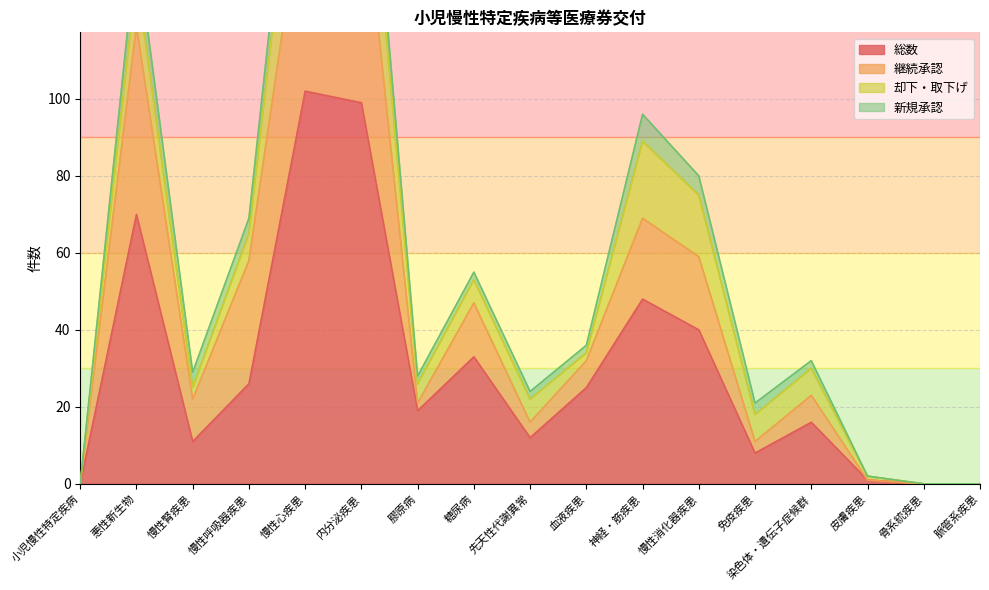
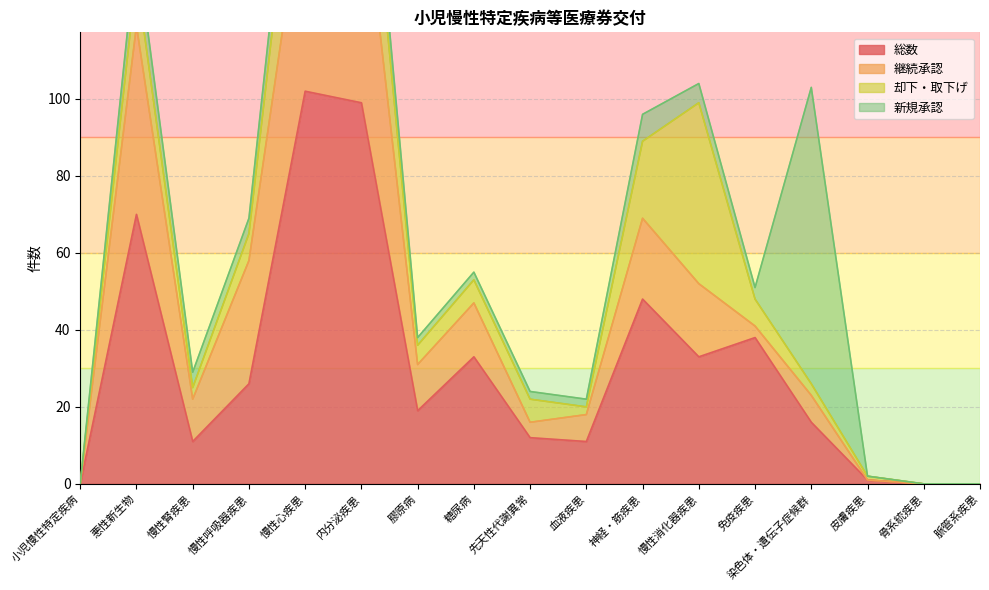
  {
    "総数": {
      "悪性新生物": 70,
      "慢性腎疾患": 11,
      "慢性呼吸器疾患": 26,
      "慢性心疾患": 102,
      "内分泌疾患": 99,
      "膠原病": 19,
      "糖尿病": 33,
      "先天性代謝異常": 12,
-     "血液疾患": 25,
+     "血液疾患": 11,
      "神経・筋疾患": 48,
-     "慢性消化器疾患": 40,
-     "免疫疾患": 8,
+     "慢性消化器疾患": 33,
+     "免疫疾患": 38,
      "染色体・遺伝子症候群": 16
    },
    "継続承認": {
      "慢性腎疾患": 11,
      "慢性呼吸器疾患": 32,
-     "膠原病": 2,
+     "膠原病": 12,
      "糖尿病": 14,
      "先天性代謝異常": 4,
      "血液疾患": 7,
      "神経・筋疾患": 21,
      "慢性消化器疾患": 19,
      "免疫疾患": 3,
      "染色体・遺伝子症候群": 7
    },
    "却下・取下げ": {
      "慢性腎疾患": 3,
      "慢性呼吸器疾患": 7,
      "膠原病": 5,
      "糖尿病": 6,
      "先天性代謝異常": 6,
      "血液疾患": 2,
      "神経・筋疾患": 20,
-     "慢性消化器疾患": 16,
+     "慢性消化器疾患": 47,
      "免疫疾患": 7,
-     "染色体・遺伝子症候群": 7
+     "染色体・遺伝子症候群": 3
    },
    "新規承認": {
      "慢性腎疾患": 4,
      "慢性呼吸器疾患": 4,
      "膠原病": 2,
      "糖尿病": 2,
      "先天性代謝異常": 2,
      "血液疾患": 2,
      "神経・筋疾患": 7,
      "慢性消化器疾患": 5,
      "免疫疾患": 3,
-     "染色体・遺伝子症候群": 2
+     "染色体・遺伝子症候群": 77
    }
  }
